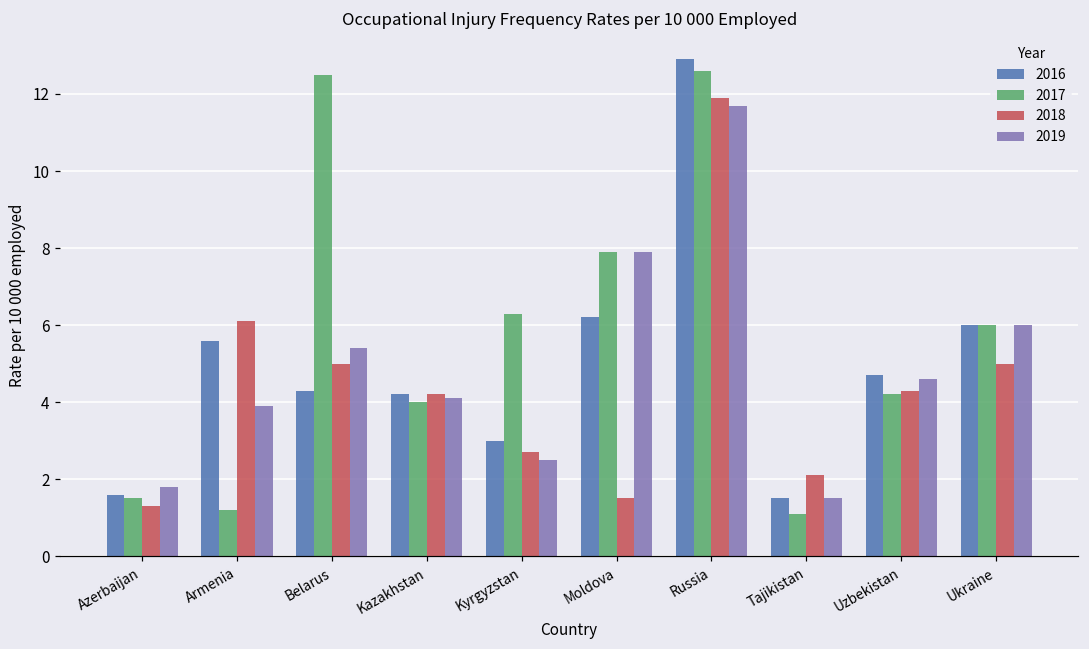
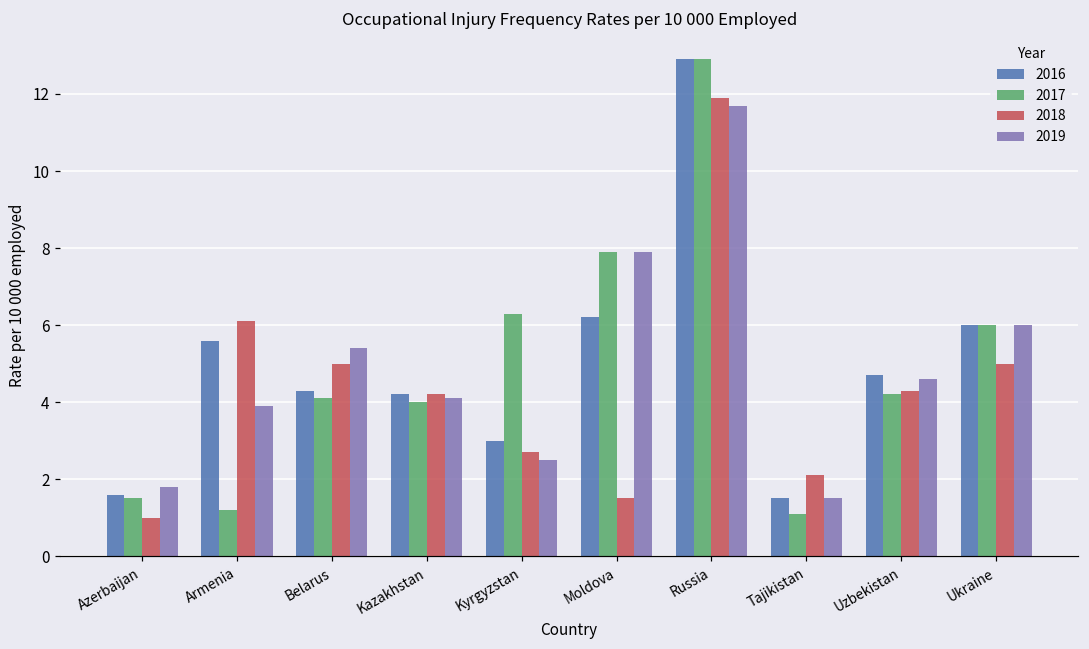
  {
    "2017": {
      "Azerbaijan": 1.5,
      "Armenia": 1.2,
-     "Belarus": 12.5,
+     "Belarus": 4.1,
      "Kazakhstan": 4.0,
      "Kyrgyzstan": 6.3,
      "Moldova": 7.9,
-     "Russia": 12.6,
+     "Russia": 12.9,
      "Tajikistan": 1.1,
      "Uzbekistan": 4.2,
      "Ukraine": 6.0
    },
    "2018": {
-     "Azerbaijan": 1.3,
+     "Azerbaijan": 1.0,
      "Armenia": 6.1,
      "Belarus": 5.0,
      "Kazakhstan": 4.2,
      "Kyrgyzstan": 2.7,
      "Moldova": 1.5,
      "Russia": 11.9,
      "Tajikistan": 2.1,
      "Uzbekistan": 4.3,
      "Ukraine": 5.0
    }
  }
